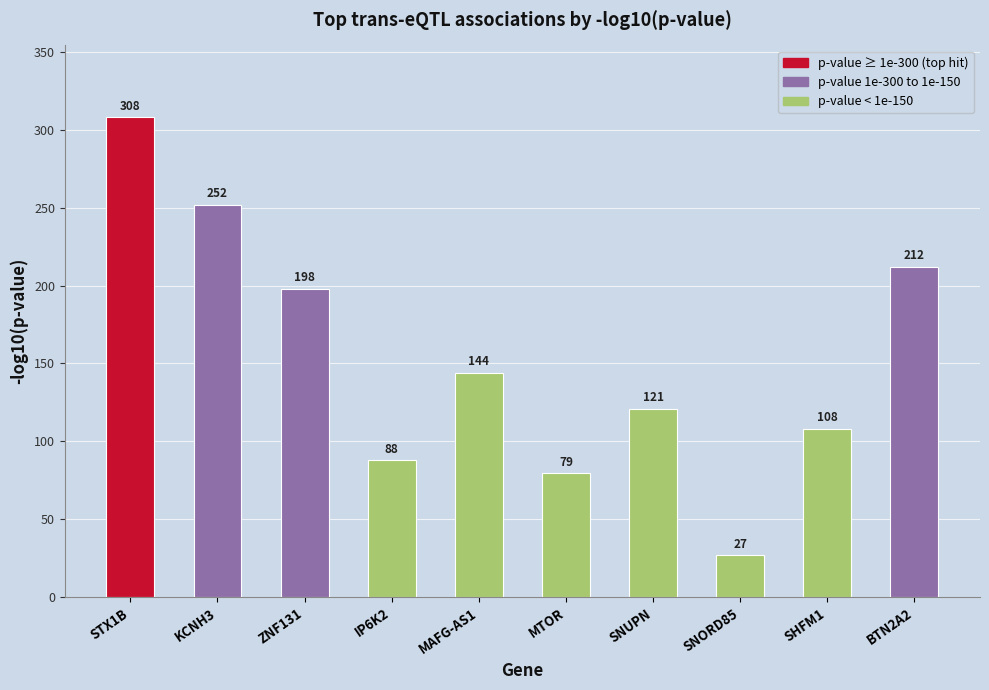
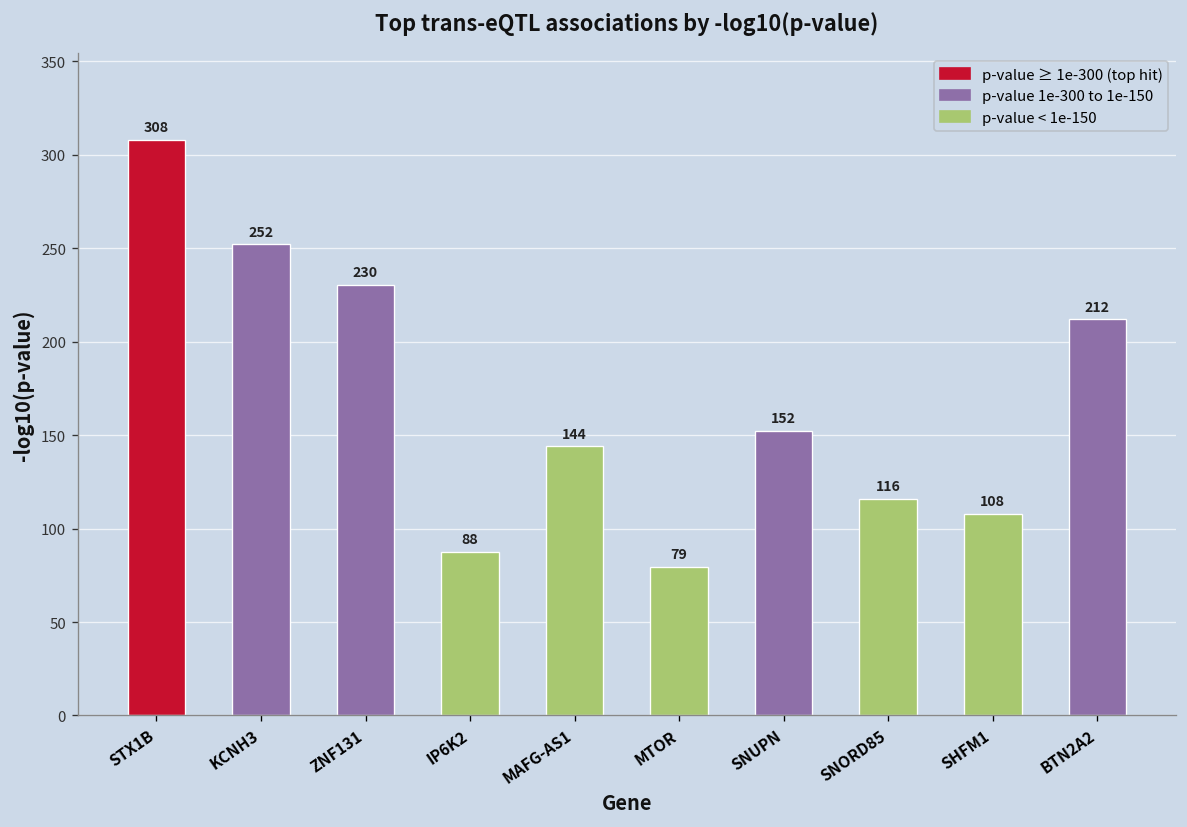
  {
    "STX1B": 308,
    "KCNH3": 252,
-   "ZNF131": 198,
+   "ZNF131": 230,
    "IP6K2": 88,
    "MAFG-AS1": 144,
    "MTOR": 79,
-   "SNUPN": 121,
-   "SNORD85": 27,
+   "SNUPN": 152,
+   "SNORD85": 116,
    "SHFM1": 108,
    "BTN2A2": 212
  }
